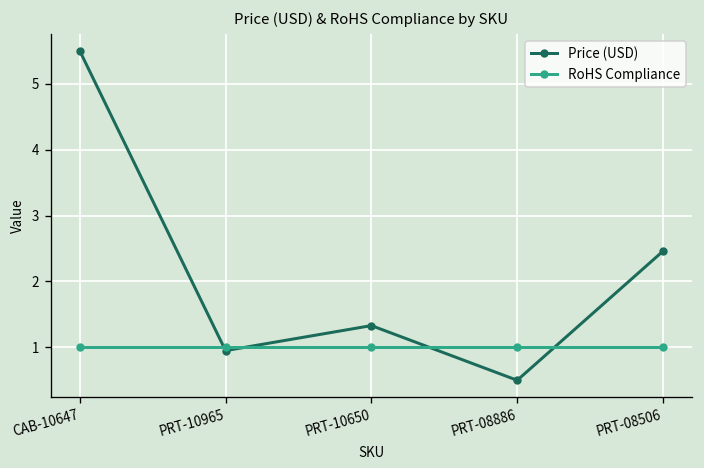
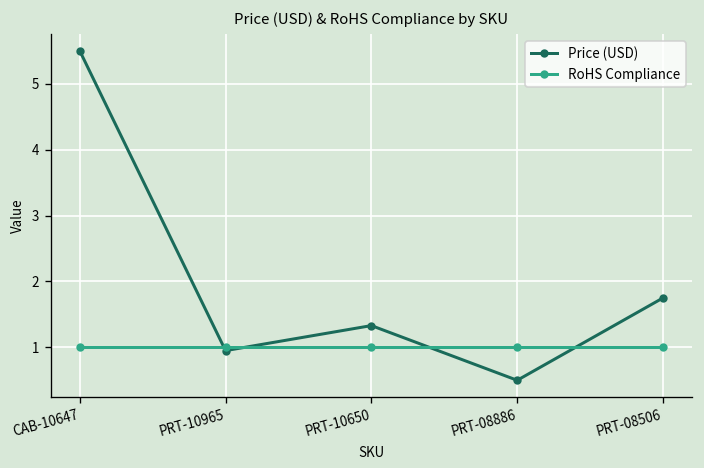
  {
    "Price (USD)": {
      "CAB-10647": 5.5,
      "PRT-10965": 1.0,
      "PRT-10650": 1.3,
      "PRT-08886": 0.5,
-     "PRT-08506": 2.5
+     "PRT-08506": 1.8
    },
    "RoHS Compliance": {
      "CAB-10647": 1.0,
      "PRT-10965": 1.0,
      "PRT-10650": 1.0,
      "PRT-08886": 1.0,
      "PRT-08506": 1.0
    }
  }
